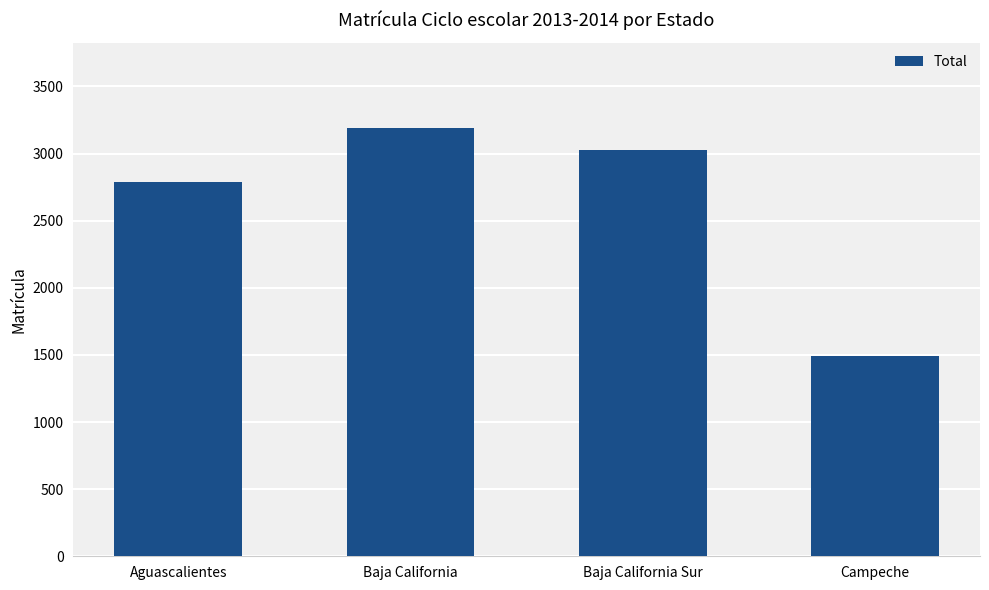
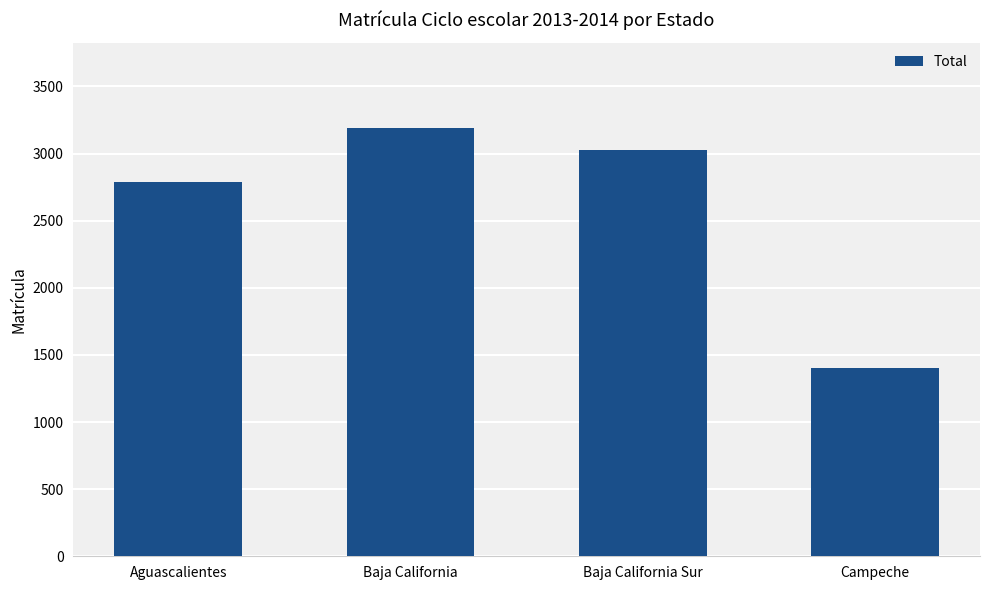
  {
    "Aguascalientes": 2790,
    "Baja California": 3190,
    "Baja California Sur": 3030,
-   "Campeche": 1490
+   "Campeche": 1400
  }
